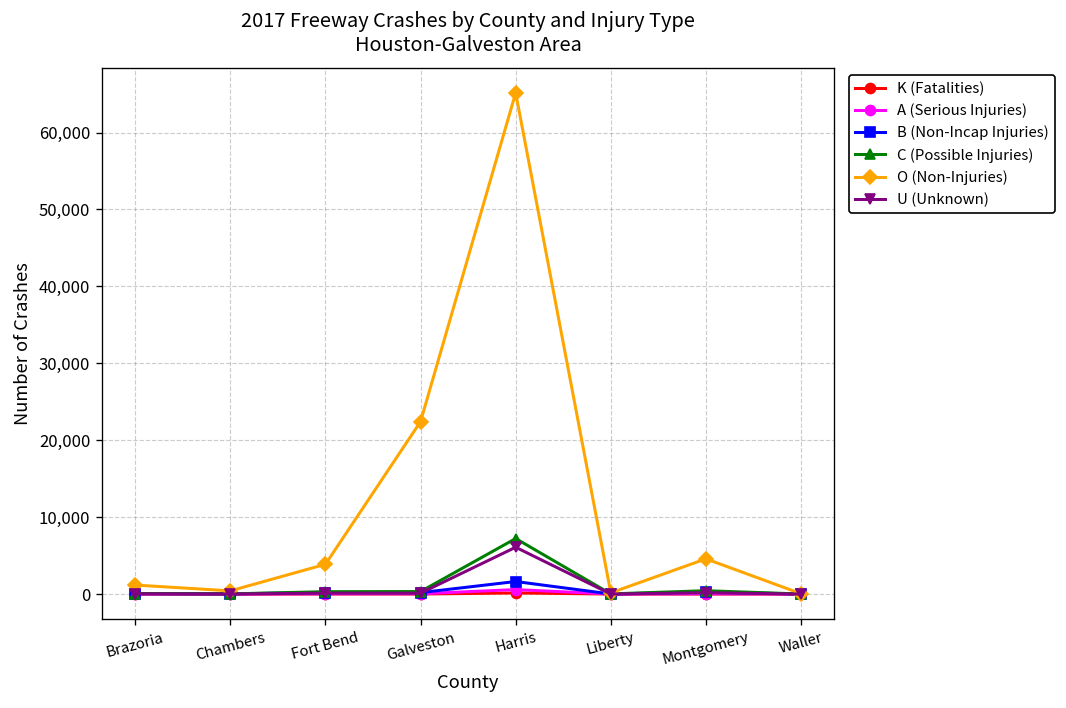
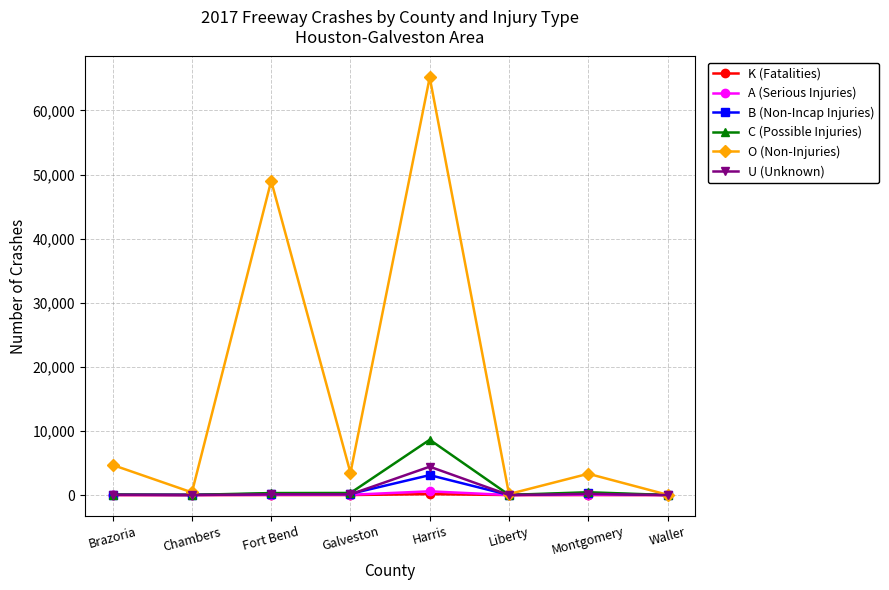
  {
    "K (Fatalities)": {
      "Harris": "0"
    },
    "A (Serious Injuries)": {
      "Harris": "1,000"
    },
    "B (Non-Incap Injuries)": {
-     "Harris": "2,000"
+     "Harris": "3,000"
    },
    "C (Possible Injuries)": {
-     "Harris": "7,000"
+     "Harris": "9,000"
    },
    "O (Non-Injuries)": {
-     "Brazoria": "1,000",
-     "Fort Bend": "4,000",
-     "Galveston": "22,000",
+     "Brazoria": "5,000",
+     "Fort Bend": "49,000",
+     "Galveston": "3,000",
      "Harris": "65,000",
-     "Montgomery": "5,000"
+     "Montgomery": "3,000"
    },
    "U (Unknown)": {
-     "Harris": "6,000"
+     "Harris": "4,000"
    }
  }
